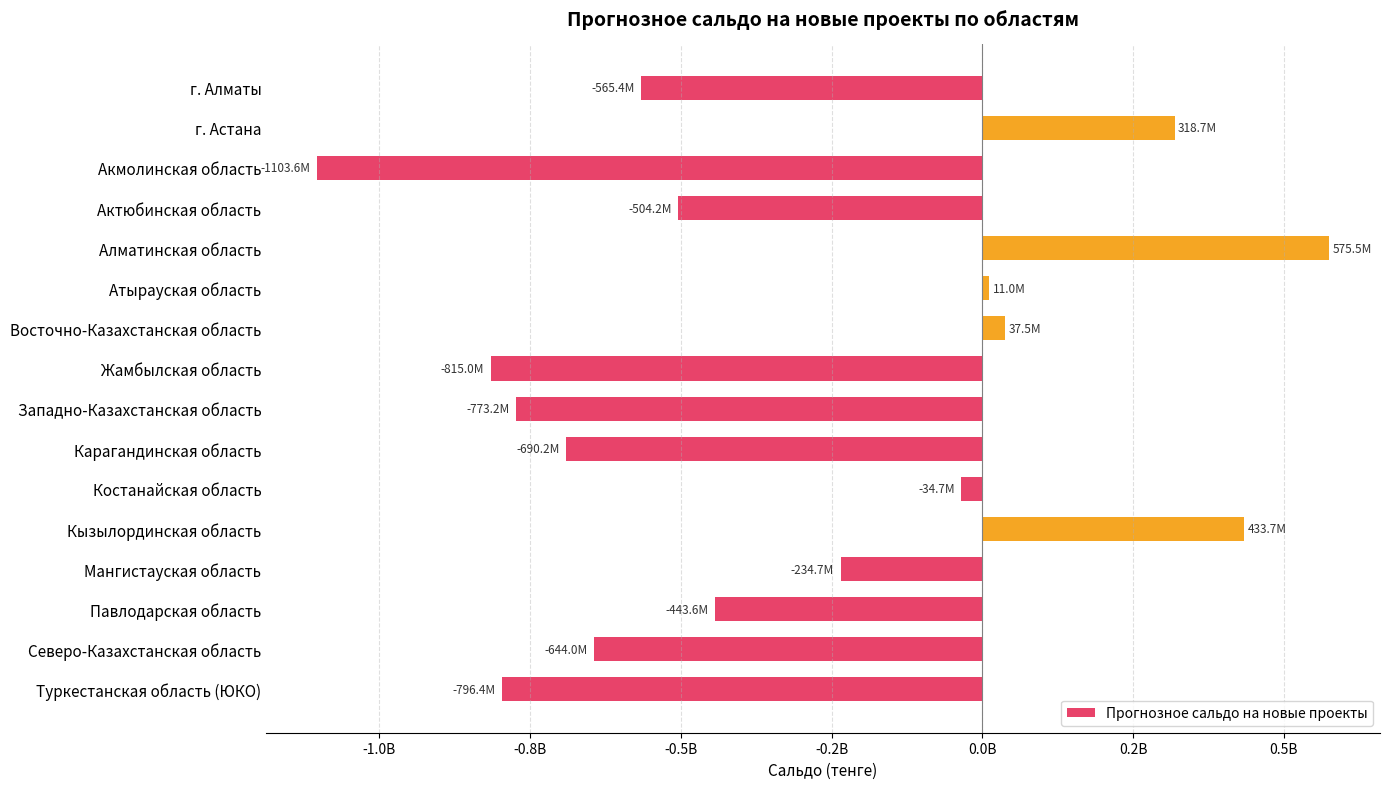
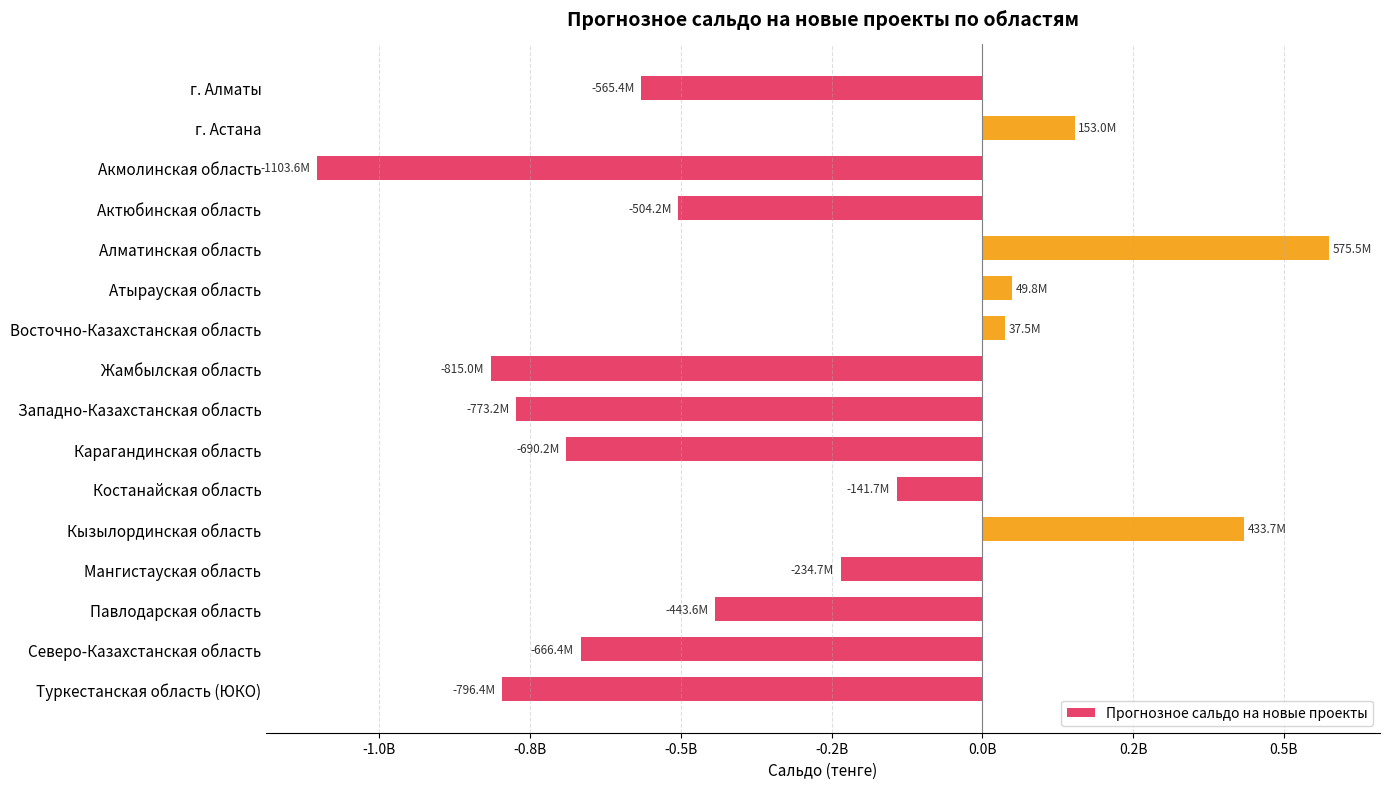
  {
    "г. Алматы": "-565.4M",
-   "г. Астана": "318.7M",
+   "г. Астана": "153.0M",
    "Акмолинская область": "-1103.6M",
    "Актюбинская область": "-504.2M",
    "Алматинская область": "575.5M",
-   "Атырауская область": "11.0M",
+   "Атырауская область": "49.8M",
    "Восточно-Казахстанская область": "37.5M",
    "Жамбылская область": "-815.0M",
    "Западно-Казахстанская область": "-773.2M",
    "Карагандинская область": "-690.2M",
-   "Костанайская область": "-34.7M",
+   "Костанайская область": "-141.7M",
    "Кызылординская область": "433.7M",
    "Мангистауская область": "-234.7M",
    "Павлодарская область": "-443.6M",
-   "Северо-Казахстанская область": "-644.0M",
+   "Северо-Казахстанская область": "-666.4M",
    "Туркестанская область (ЮКО)": "-796.4M"
  }
